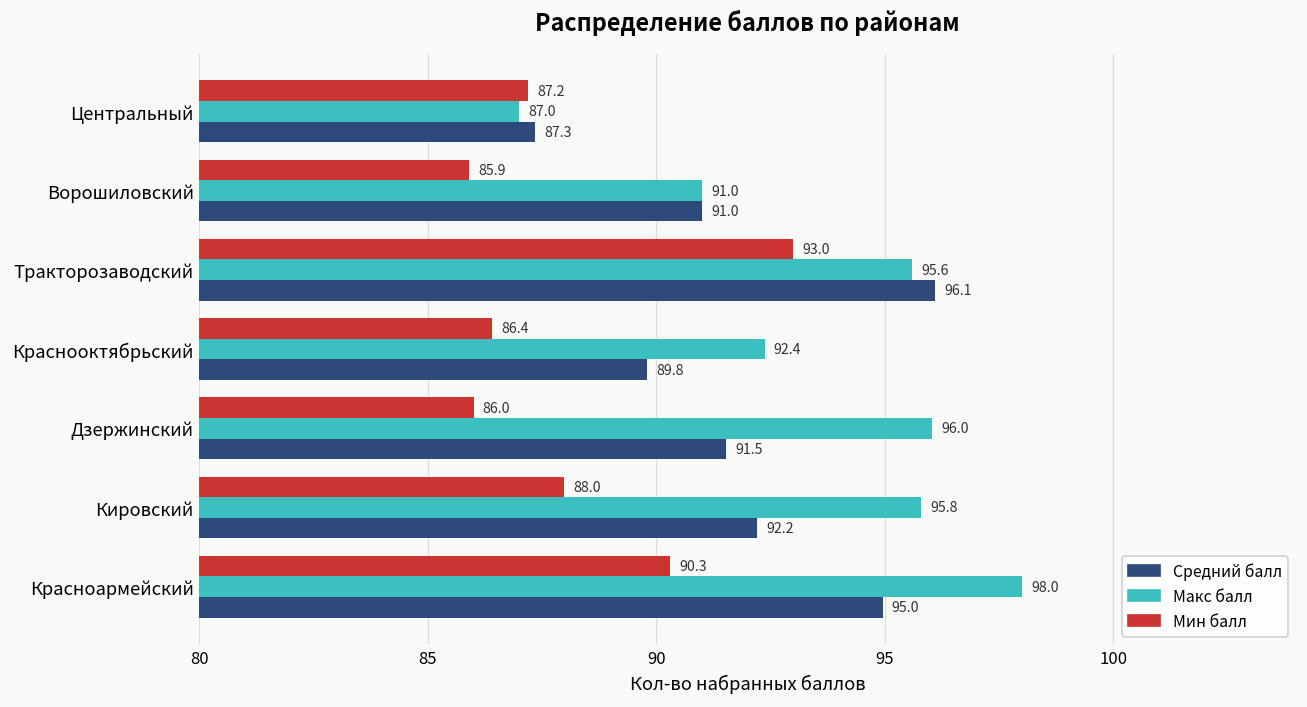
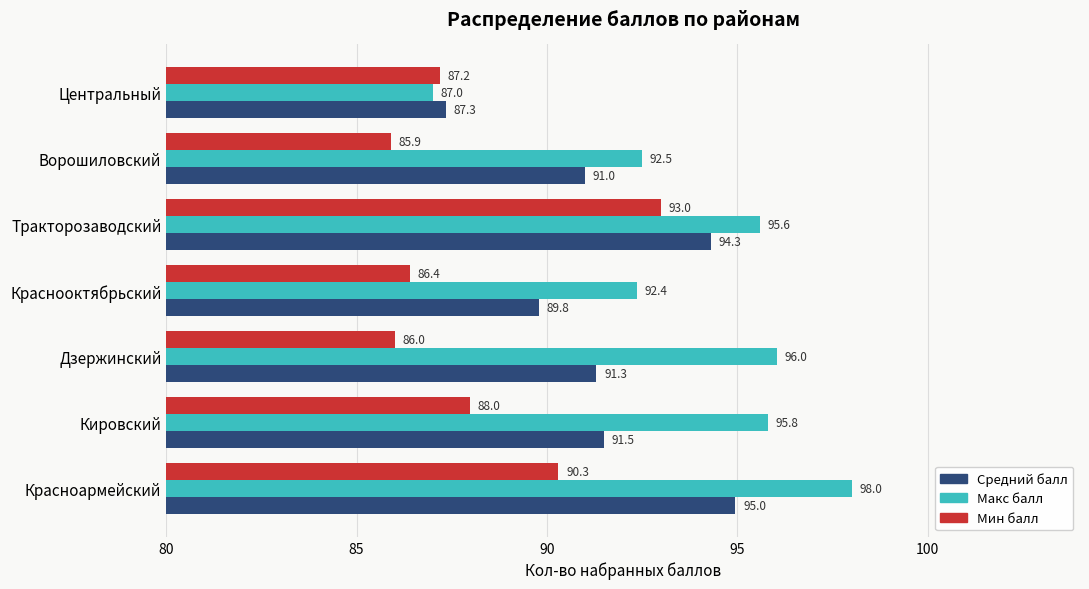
  {
    "Средний балл": {
      "Центральный": 87.3,
      "Ворошиловский": 91.0,
-     "Тракторозаводский": 96.1,
+     "Тракторозаводский": 94.3,
      "Краснооктябрьский": 89.8,
-     "Дзержинский": 91.5,
-     "Кировский": 92.2,
+     "Дзержинский": 91.3,
+     "Кировский": 91.5,
      "Красноармейский": 95.0
    },
    "Макс балл": {
      "Центральный": 87.0,
-     "Ворошиловский": 91.0,
+     "Ворошиловский": 92.5,
      "Тракторозаводский": 95.6,
      "Краснооктябрьский": 92.4,
      "Дзержинский": 96.0,
      "Кировский": 95.8,
      "Красноармейский": 98.0
    },
    "Мин балл": {
      "Центральный": 87.2,
      "Ворошиловский": 85.9,
      "Тракторозаводский": 93.0,
      "Краснооктябрьский": 86.4,
      "Дзержинский": 86.0,
      "Кировский": 88.0,
      "Красноармейский": 90.3
    }
  }
